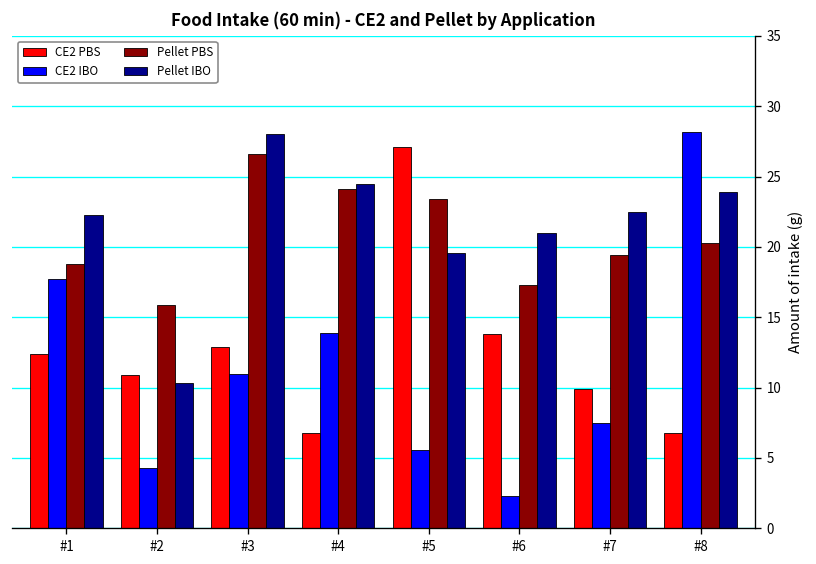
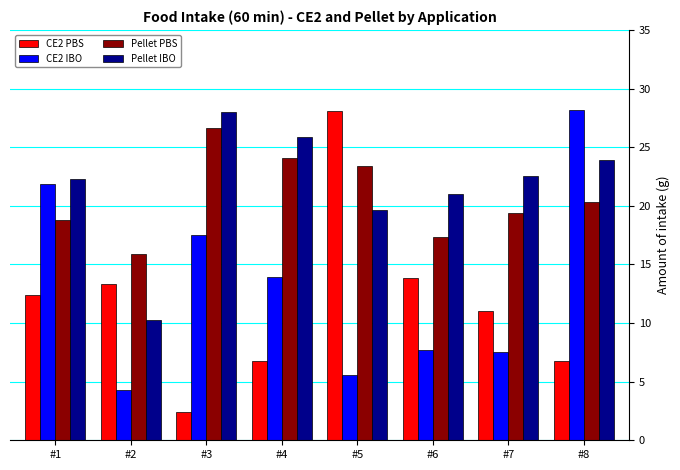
  {
    "CE2 PBS": {
      "#1": 12.4,
-     "#2": 10.9,
-     "#3": 12.9,
+     "#2": 13.3,
+     "#3": 2.4,
      "#4": 6.8,
-     "#5": 27.1,
+     "#5": 28.1,
      "#6": 13.8,
-     "#7": 9.9,
+     "#7": 11.0,
      "#8": 6.8
    },
    "CE2 IBO": {
-     "#1": 17.7,
+     "#1": 21.9,
      "#2": 4.3,
-     "#3": 11.0,
+     "#3": 17.5,
      "#4": 13.9,
      "#5": 5.6,
-     "#6": 2.3,
+     "#6": 7.7,
      "#7": 7.5,
      "#8": 28.2
    },
    "Pellet PBS": {
      "#1": 18.8,
      "#2": 15.9,
      "#3": 26.6,
      "#4": 24.1,
      "#5": 23.4,
      "#6": 17.3,
      "#7": 19.4,
      "#8": 20.3
    },
    "Pellet IBO": {
      "#1": 22.3,
      "#2": 10.3,
      "#3": 28.0,
-     "#4": 24.5,
+     "#4": 25.9,
      "#5": 19.6,
      "#6": 21.0,
      "#7": 22.5,
      "#8": 23.9
    }
  }
